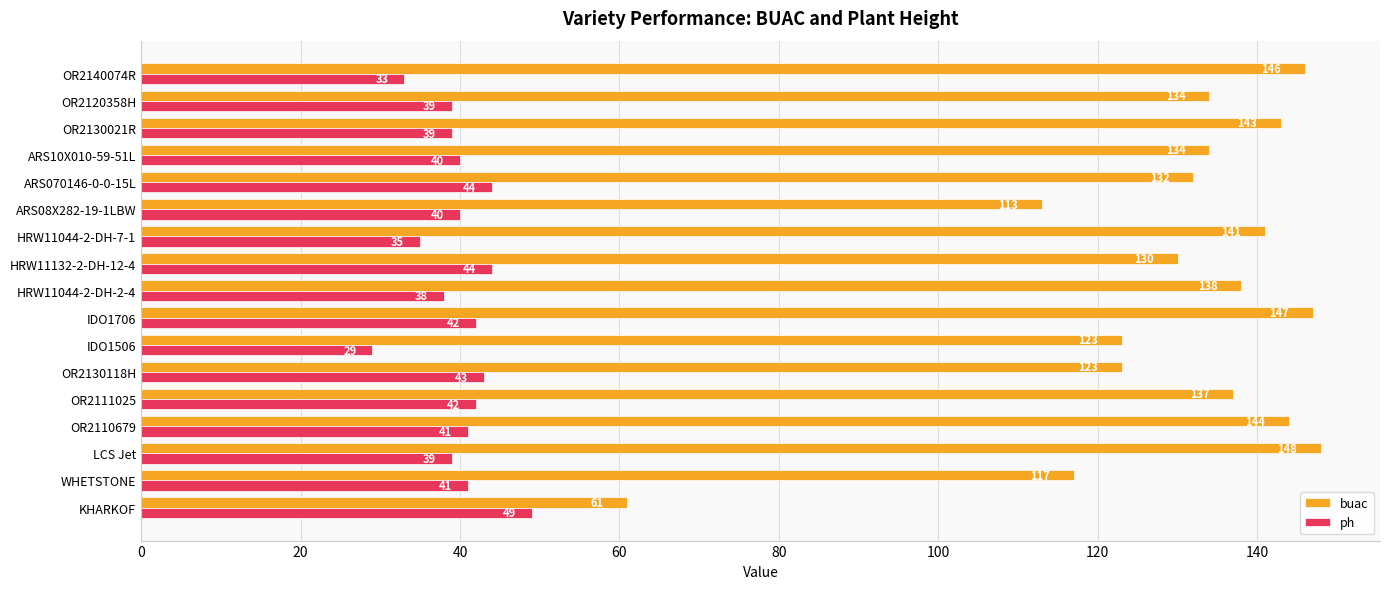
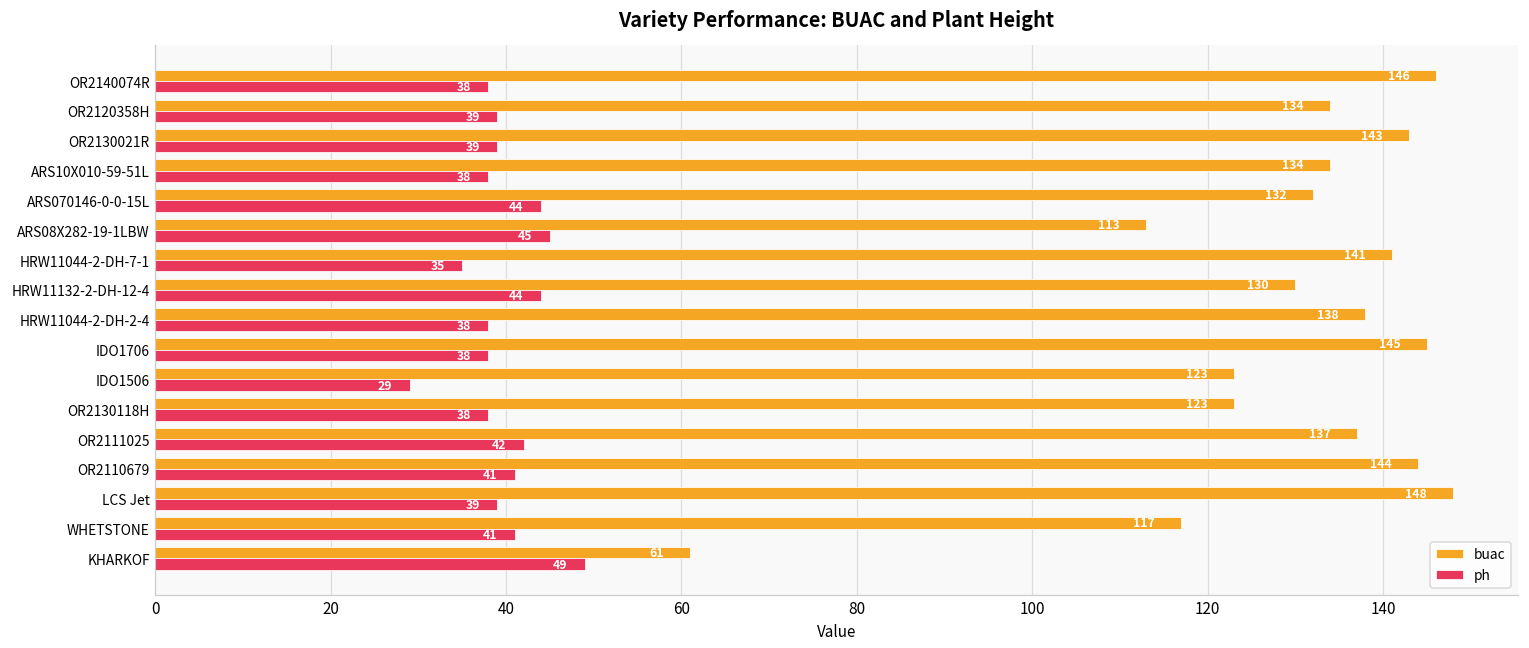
  {
    "buac": {
      "OR2140074R": 146,
      "OR2120358H": 134,
      "OR2130021R": 143,
      "ARS10X010-59-51L": 134,
      "ARS070146-0-0-15L": 132,
      "ARS08X282-19-1LBW": 113,
      "HRW11044-2-DH-7-1": 141,
      "HRW11132-2-DH-12-4": 130,
      "HRW11044-2-DH-2-4": 138,
-     "IDO1706": 147,
+     "IDO1706": 145,
      "IDO1506": 123,
      "OR2130118H": 123,
      "OR2111025": 137,
      "OR2110679": 144,
      "LCS Jet": 148,
      "WHETSTONE": 117,
      "KHARKOF": 61
    },
    "ph": {
-     "OR2140074R": 33,
+     "OR2140074R": 38,
      "OR2120358H": 39,
      "OR2130021R": 39,
-     "ARS10X010-59-51L": 40,
+     "ARS10X010-59-51L": 38,
      "ARS070146-0-0-15L": 44,
-     "ARS08X282-19-1LBW": 40,
+     "ARS08X282-19-1LBW": 45,
      "HRW11044-2-DH-7-1": 35,
      "HRW11132-2-DH-12-4": 44,
      "HRW11044-2-DH-2-4": 38,
-     "IDO1706": 42,
+     "IDO1706": 38,
      "IDO1506": 29,
-     "OR2130118H": 43,
+     "OR2130118H": 38,
      "OR2111025": 42,
      "OR2110679": 41,
      "LCS Jet": 39,
      "WHETSTONE": 41,
      "KHARKOF": 49
    }
  }
